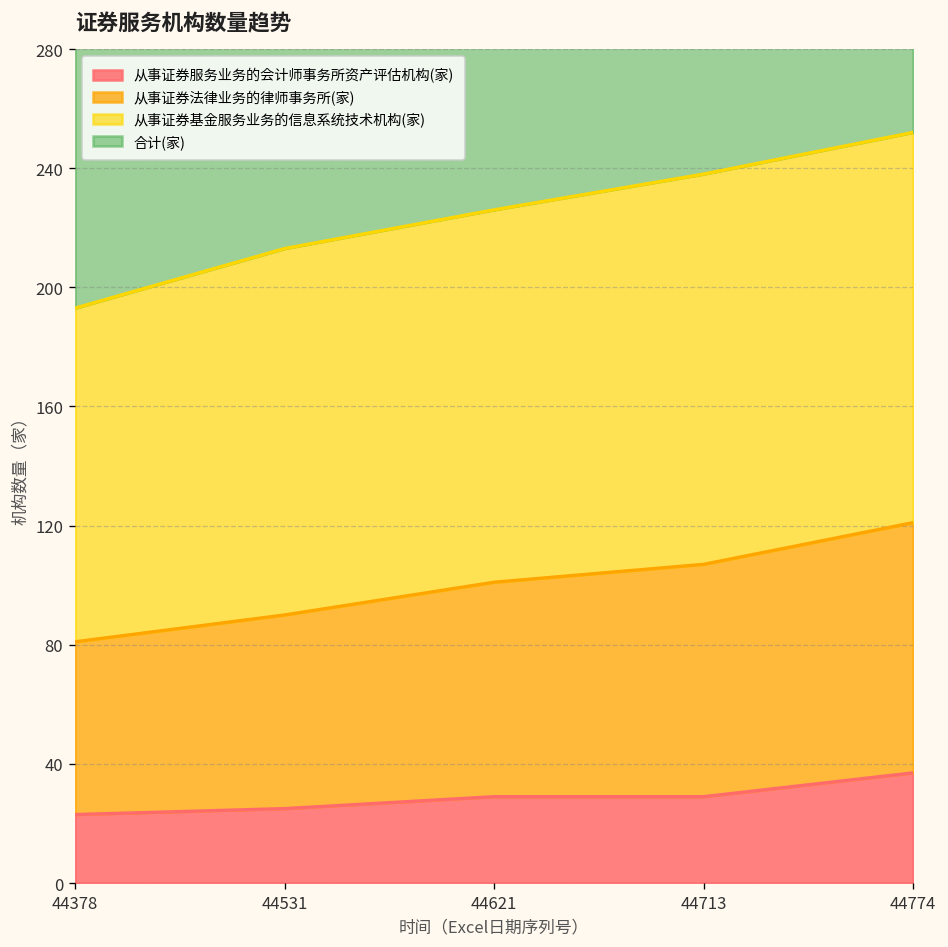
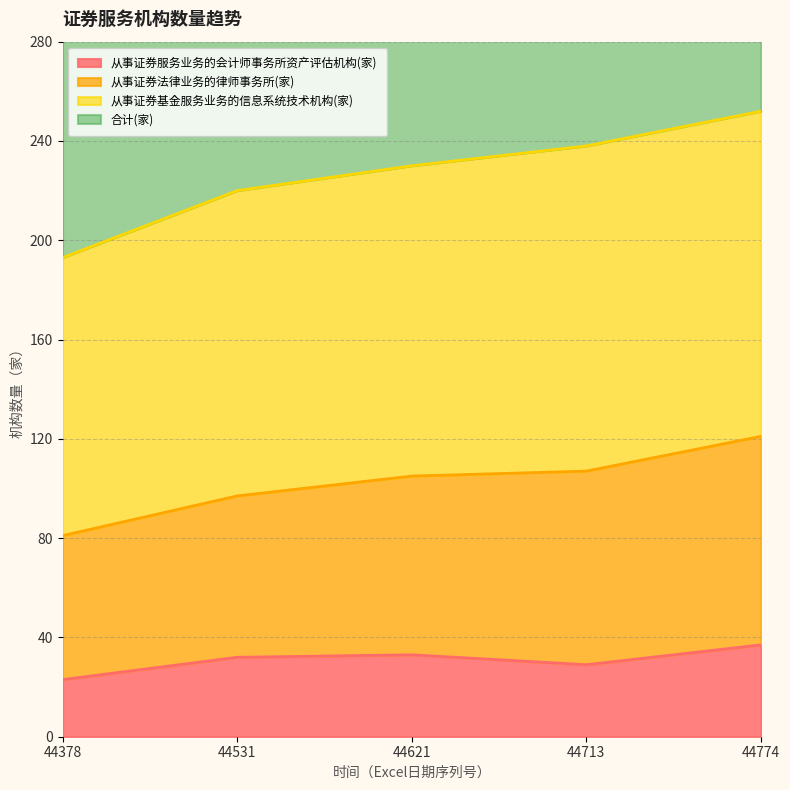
  {
    "从事证券服务业务的会计师事务所资产评估机构(家)": {
      "44378": 23,
-     "44531": 25,
-     "44621": 29,
+     "44531": 32,
+     "44621": 33,
      "44713": 29,
      "44774": 37
    }
  }
